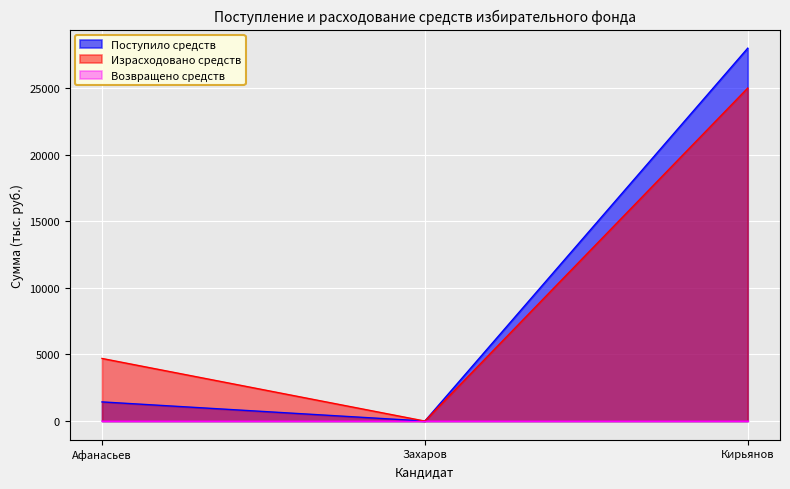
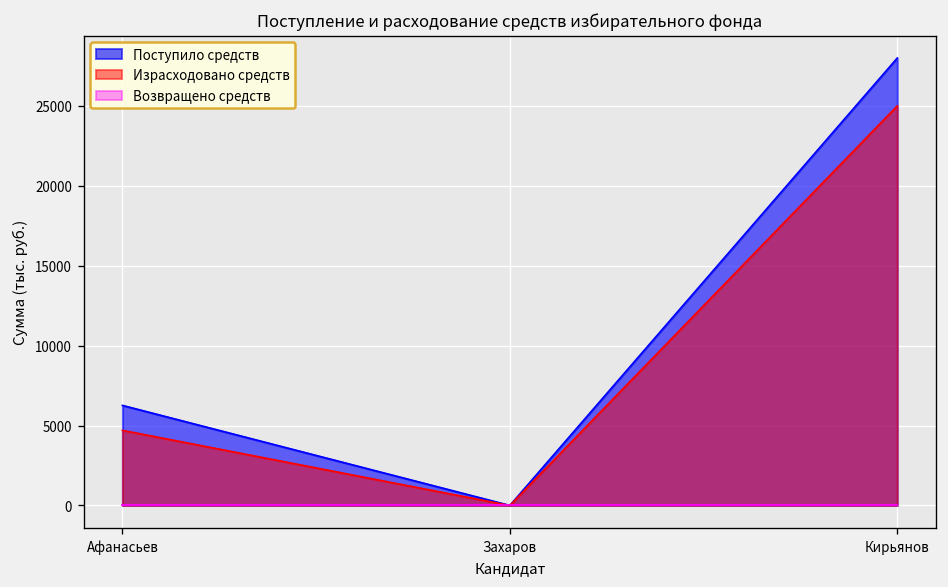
  {
    "Поступило средств": {
-     "Афанасьев": 1400,
+     "Афанасьев": 6300,
      "Кирьянов": 28000
    },
    "Израсходовано средств": {
      "Афанасьев": 4700,
      "Кирьянов": 25000
    },
    "Возвращено средств": {
      "Афанасьев": 0,
      "Кирьянов": 0
    }
  }
